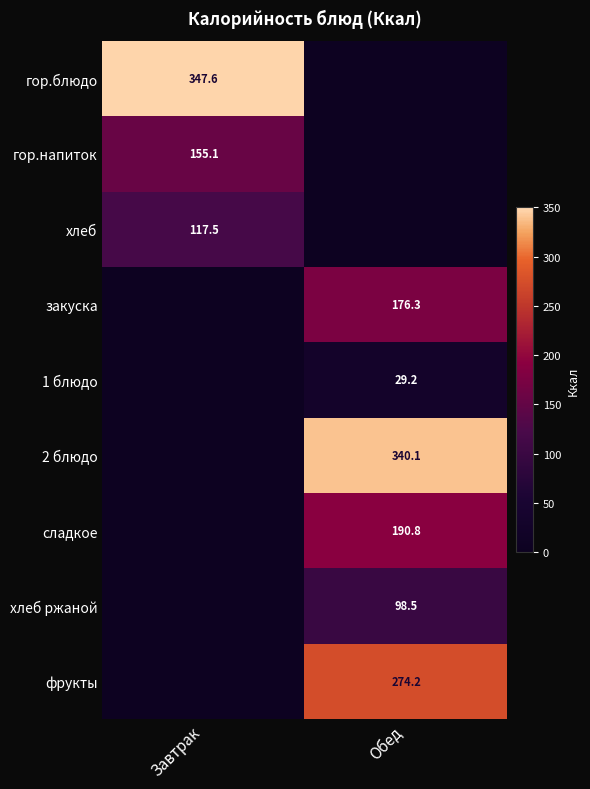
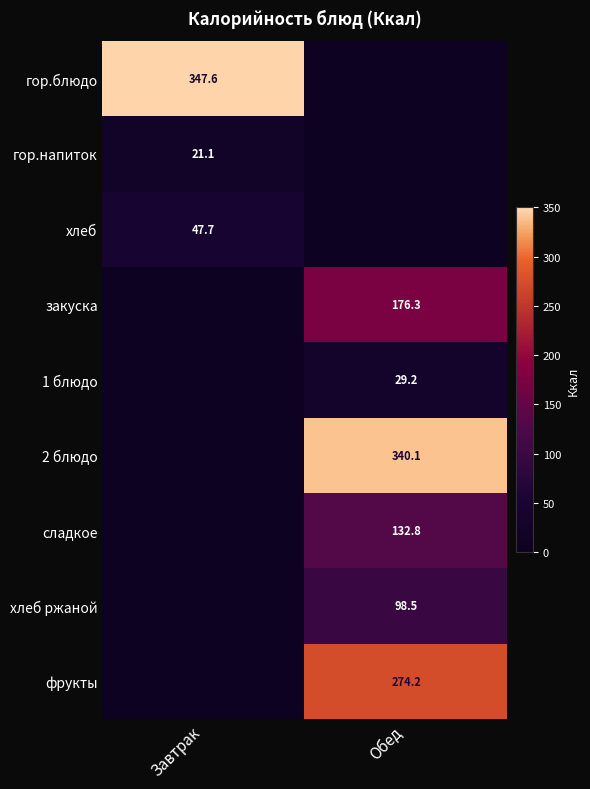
  {
    "гор.блюдо": {
      "Завтрак": 347.6
    },
    "гор.напиток": {
-     "Завтрак": 155.1
+     "Завтрак": 21.1
    },
    "хлеб": {
-     "Завтрак": 117.5
+     "Завтрак": 47.7
    },
    "закуска": {
      "Обед": 176.3
    },
    "1 блюдо": {
      "Обед": 29.2
    },
    "2 блюдо": {
      "Обед": 340.1
    },
    "сладкое": {
-     "Обед": 190.8
+     "Обед": 132.8
    },
    "хлеб ржаной": {
      "Обед": 98.5
    },
    "фрукты": {
      "Обед": 274.2
    }
  }
